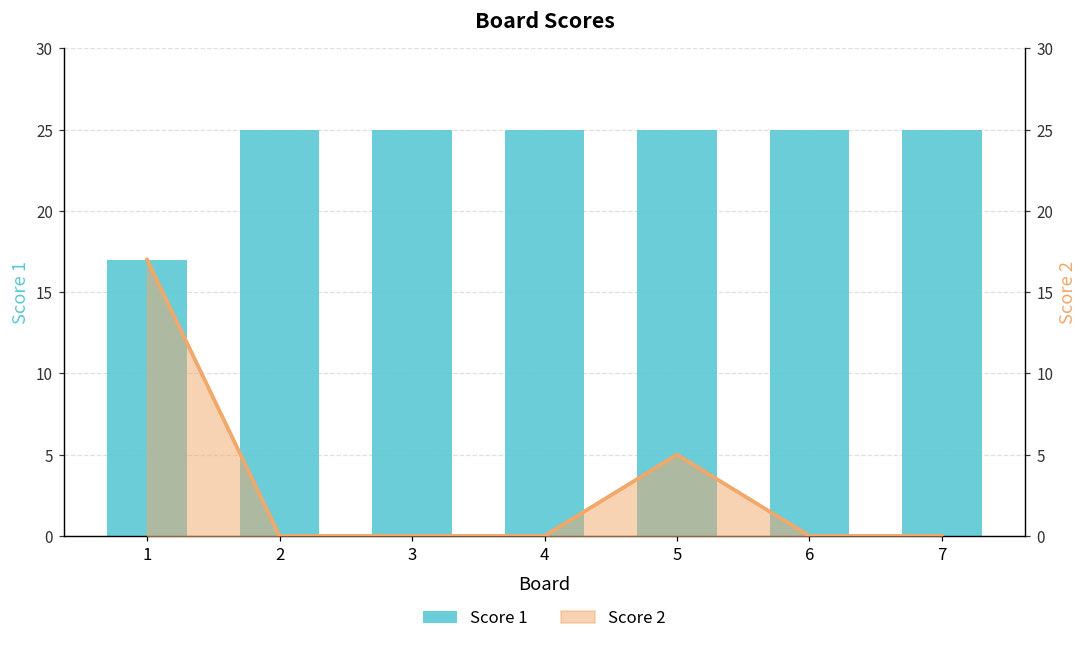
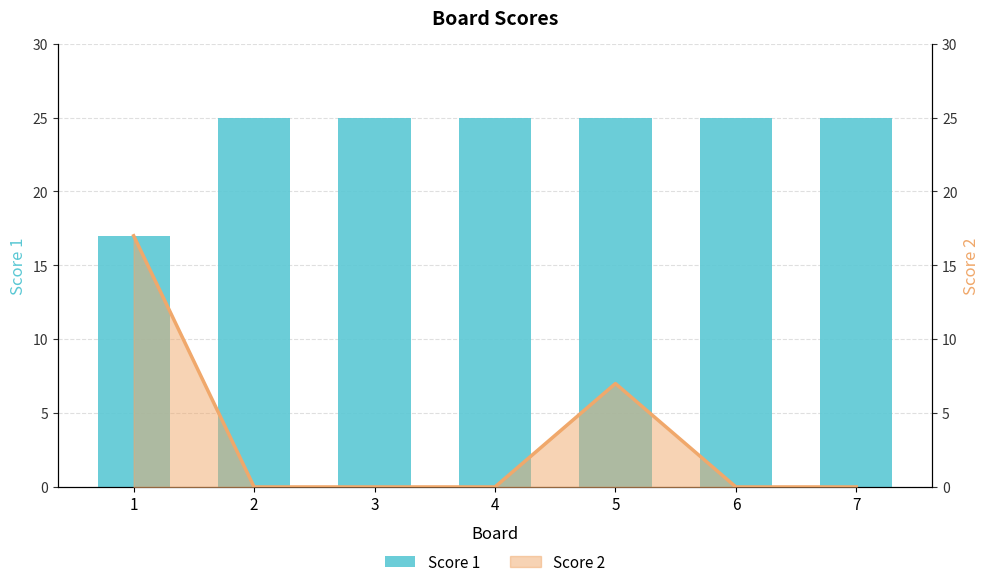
  {
    "Score 1": {
      "1": 17.0,
      "2": 25.0,
      "3": 25.0,
      "4": 25.0,
      "5": 25.0,
      "6": 25.0,
      "7": 25.0
    },
    "Score 2": {
      "1": 17,
      "2": 0,
      "3": 0,
      "4": 0,
-     "5": 5,
+     "5": 7,
      "6": 0,
      "7": 0
    }
  }
